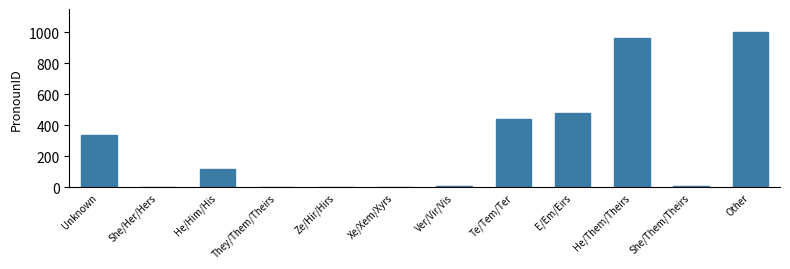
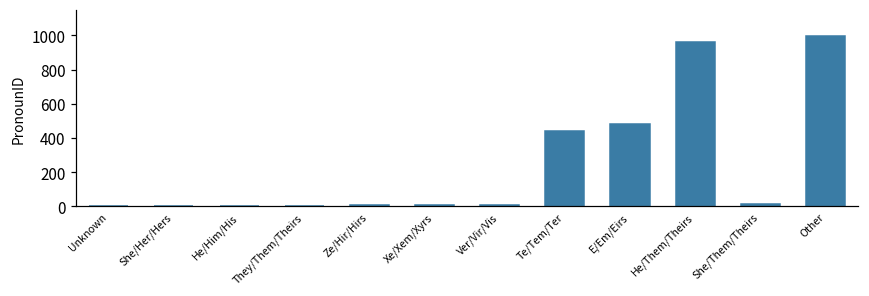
  {
-   "Unknown": 340,
-   "He/Him/His": 120,
+   "Unknown": 0,
+   "He/Him/His": 0,
    "Te/Tem/Ter": 440,
    "E/Em/Eirs": 480,
    "He/Them/Theirs": 960,
    "Other": 1000
  }
